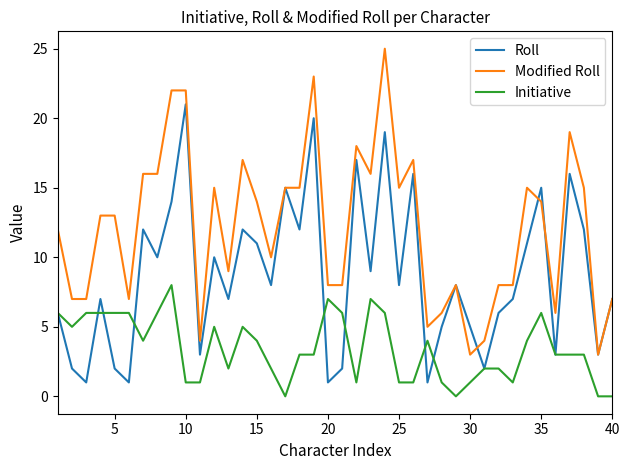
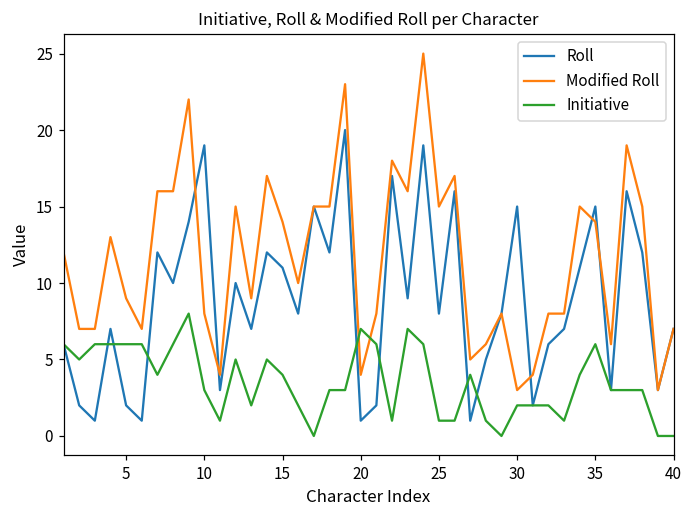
  {
    "Roll": {
      "5": 2,
-     "10": 21,
+     "10": 19,
      "15": 11,
      "20": 1,
      "25": 8,
-     "30": 5,
+     "30": 15,
      "35": 15
    },
    "Modified Roll": {
-     "5": 13,
-     "10": 22,
+     "5": 9,
+     "10": 8,
      "15": 14,
-     "20": 8,
+     "20": 4,
      "25": 15,
      "30": 3,
      "35": 14
    },
    "Initiative": {
      "5": 6,
-     "10": 1,
+     "10": 3,
      "15": 4,
      "20": 7,
      "25": 1,
-     "30": 1,
+     "30": 2,
      "35": 6,
      "40": 0
    }
  }
